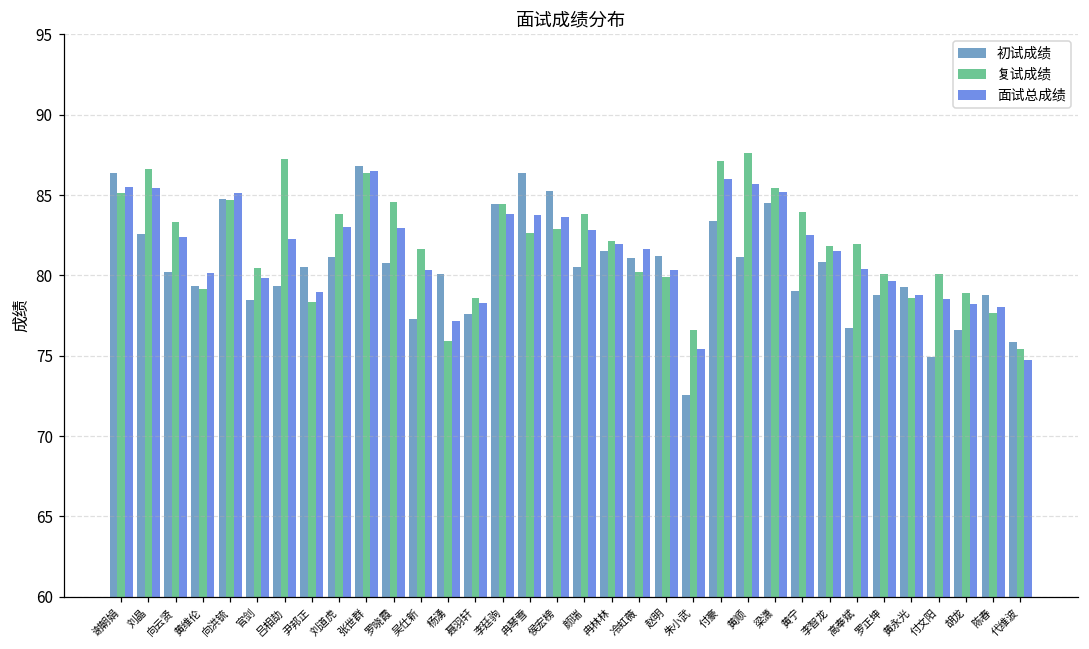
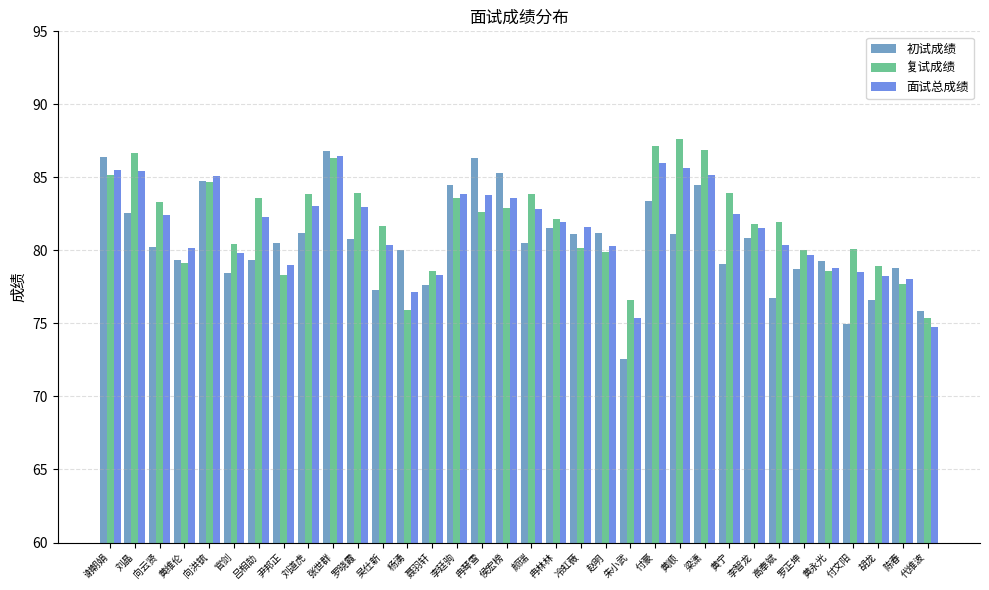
  {
    "复试成绩": {
      "谢朝娟": 85.2,
      "刘晶": 86.6,
      "向云贤": 83.3,
      "黄维伦": 79.2,
      "向洪锍": 84.7,
      "官剑": 80.4,
-     "吕相劼": 87.3,
+     "吕相劼": 83.6,
      "尹邦正": 78.3,
      "刘道虎": 83.8,
      "张世群": 86.4,
-     "罗晓霞": 84.6,
+     "罗晓霞": 83.9,
      "吴仕新": 81.6,
      "杨湧": 75.9,
      "聂羽轩": 78.6,
-     "李廷驹": 84.4,
+     "李廷驹": 83.6,
      "冉琴雪": 82.7,
      "侯宏榜": 82.9,
      "颜瑞": 83.8,
      "冉林林": 82.2,
      "冷虹薇": 80.2,
      "赵明": 79.9,
      "朱小武": 76.6,
      "付豪": 87.1,
      "黄顺": 87.6,
-     "梁潇": 85.5,
+     "梁潇": 86.9,
      "黄宁": 84.0,
      "李智龙": 81.8,
      "高奉斌": 81.9,
      "罗正坤": 80.1,
      "黄永光": 78.6,
      "付文阳": 80.1,
      "胡龙": 78.9,
      "陈春": 77.7,
      "代维波": 75.4
    }
  }
